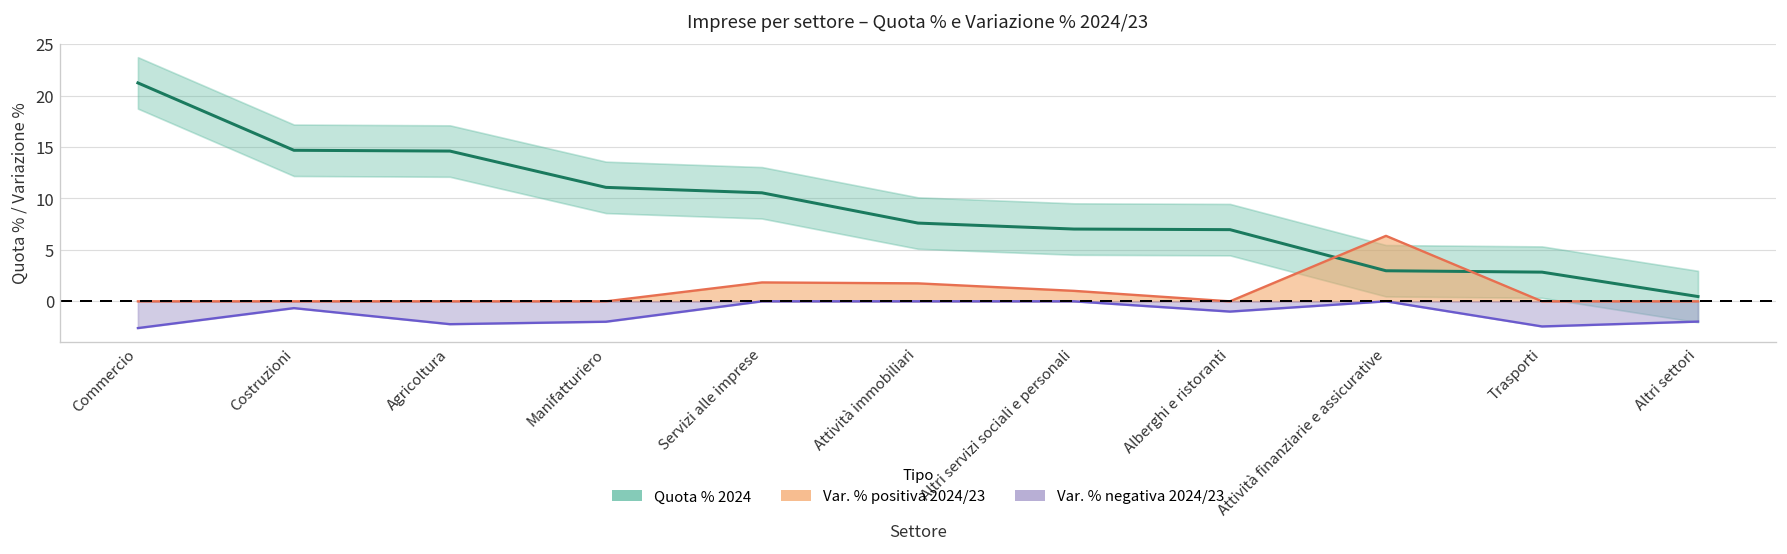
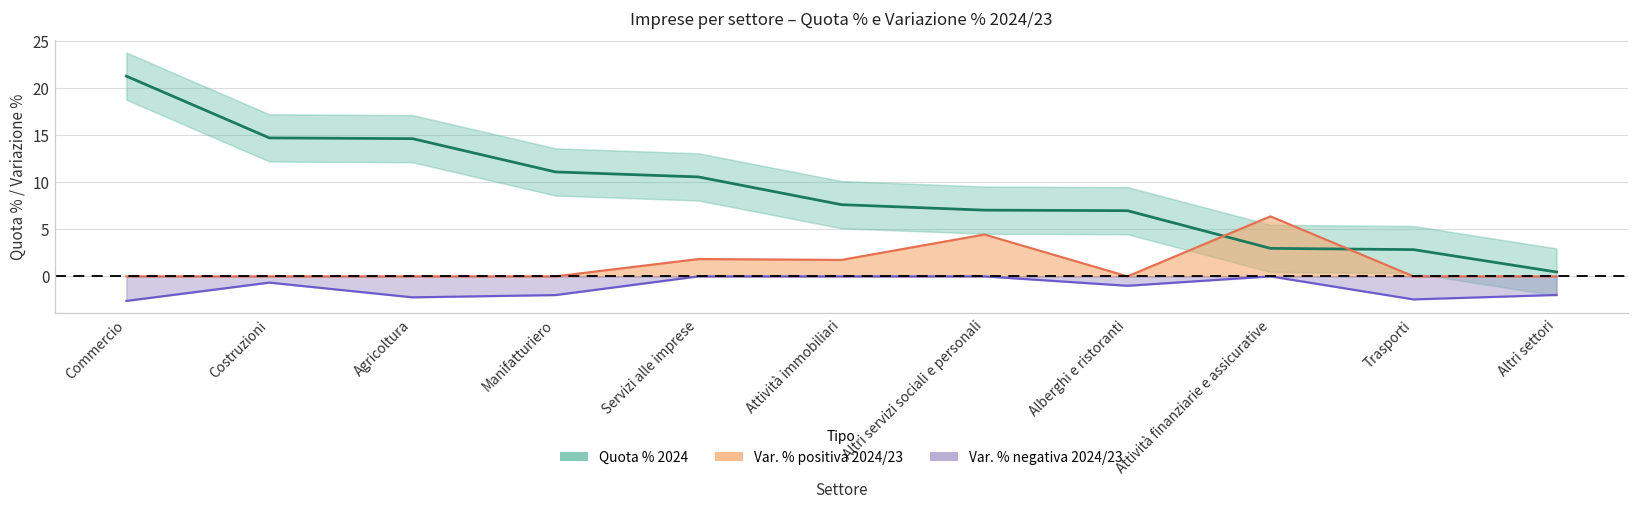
  {
    "Var. % positiva 2024/23": {
      "Servizi alle imprese": 2,
      "Attività immobiliari": 2,
-     "Altri servizi sociali e personali": 1,
+     "Altri servizi sociali e personali": 4,
      "Attività finanziarie e assicurative": 6
    }
  }
